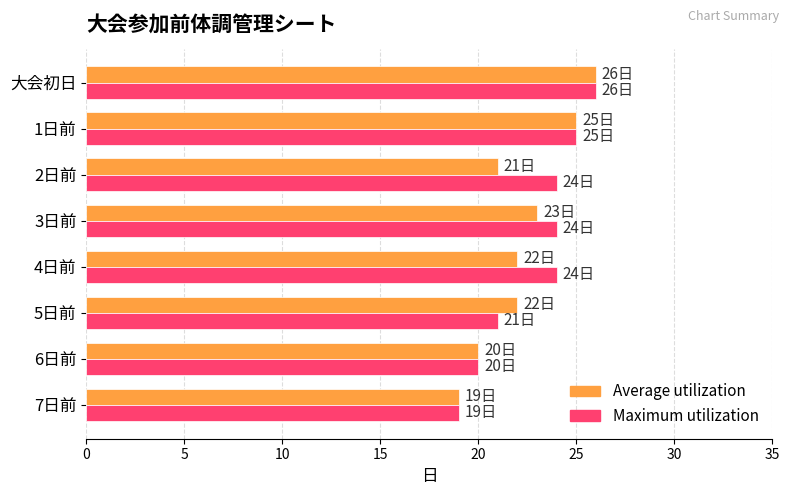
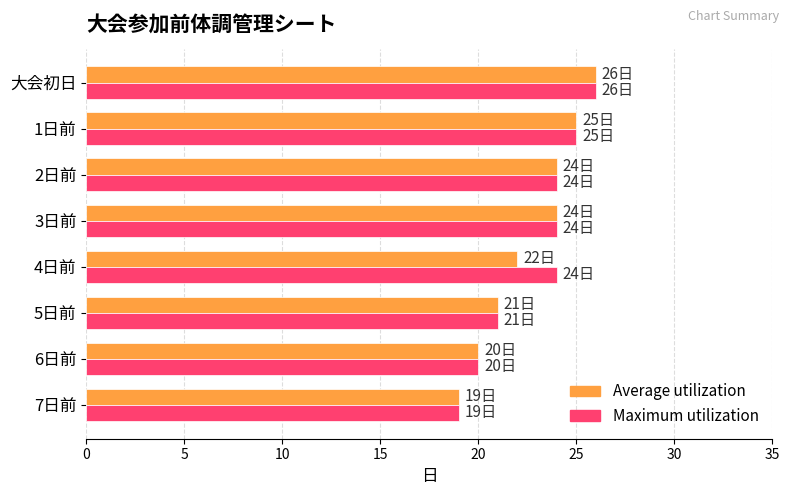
  {
    "Average utilization": {
      "大会初日": "26日",
      "1日前": "25日",
-     "2日前": "21日",
-     "3日前": "23日",
+     "2日前": "24日",
+     "3日前": "24日",
      "4日前": "22日",
-     "5日前": "22日",
+     "5日前": "21日",
      "6日前": "20日",
      "7日前": "19日"
    },
    "Maximum utilization": {
      "大会初日": "26日",
      "1日前": "25日",
      "2日前": "24日",
      "3日前": "24日",
      "4日前": "24日",
      "5日前": "21日",
      "6日前": "20日",
      "7日前": "19日"
    }
  }
